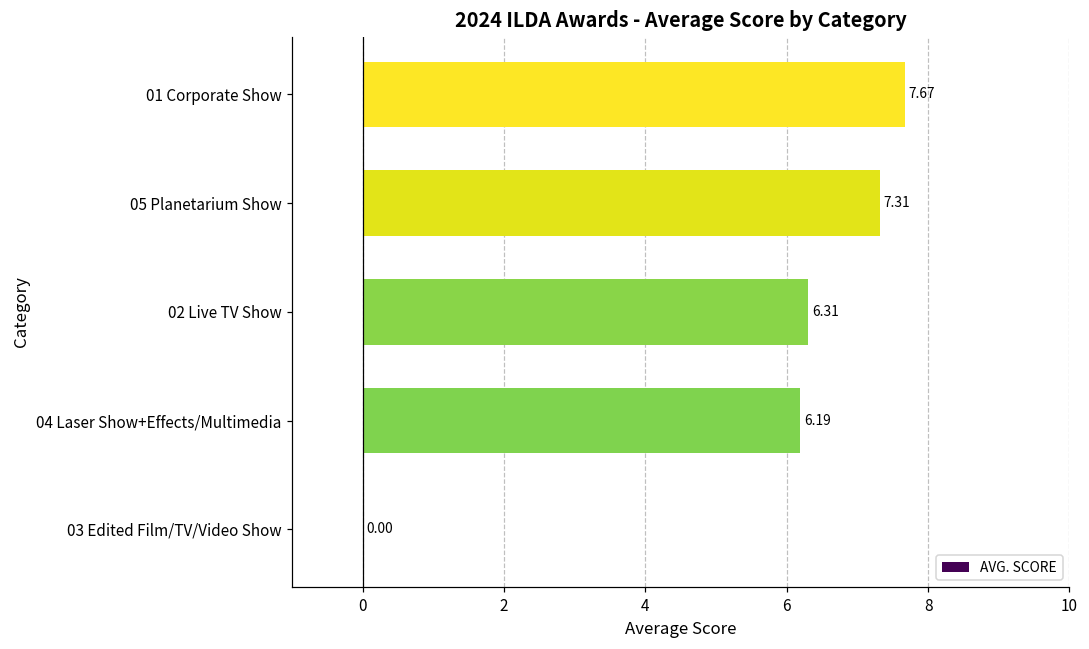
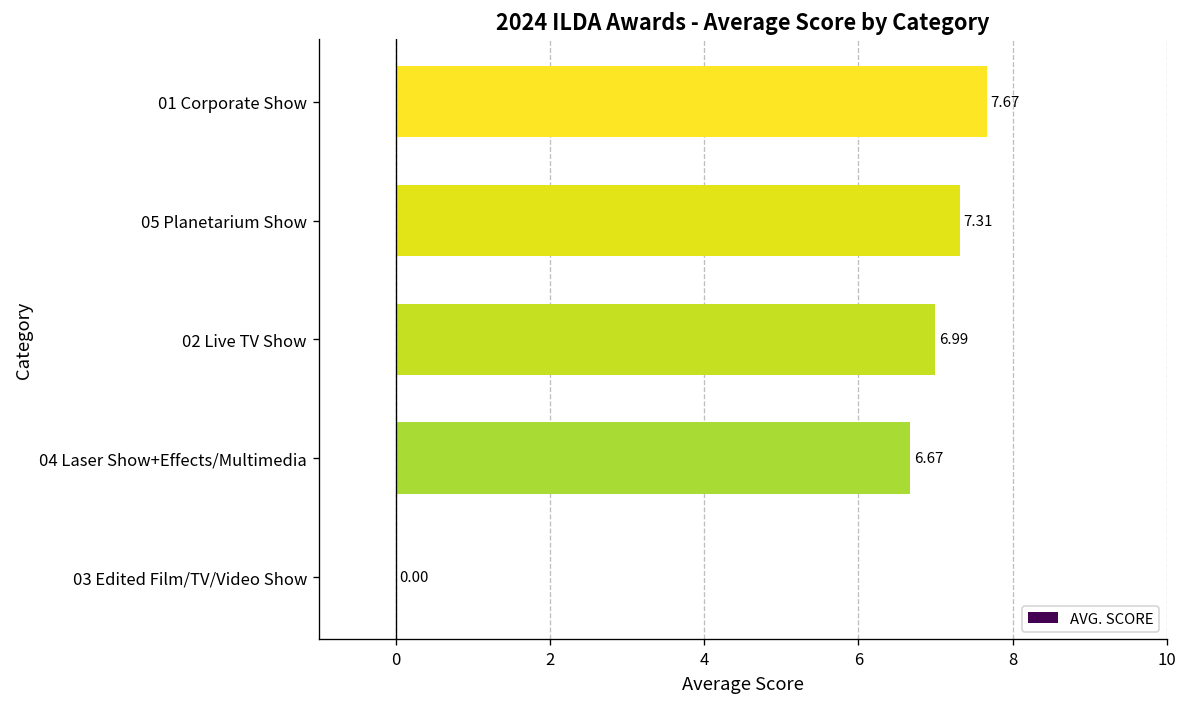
  {
    "01 Corporate Show": 7.67,
    "05 Planetarium Show": 7.31,
-   "02 Live TV Show": 6.31,
-   "04 Laser Show+Effects/Multimedia": 6.19,
+   "02 Live TV Show": 6.99,
+   "04 Laser Show+Effects/Multimedia": 6.67,
    "03 Edited Film/TV/Video Show": 0.00
  }
